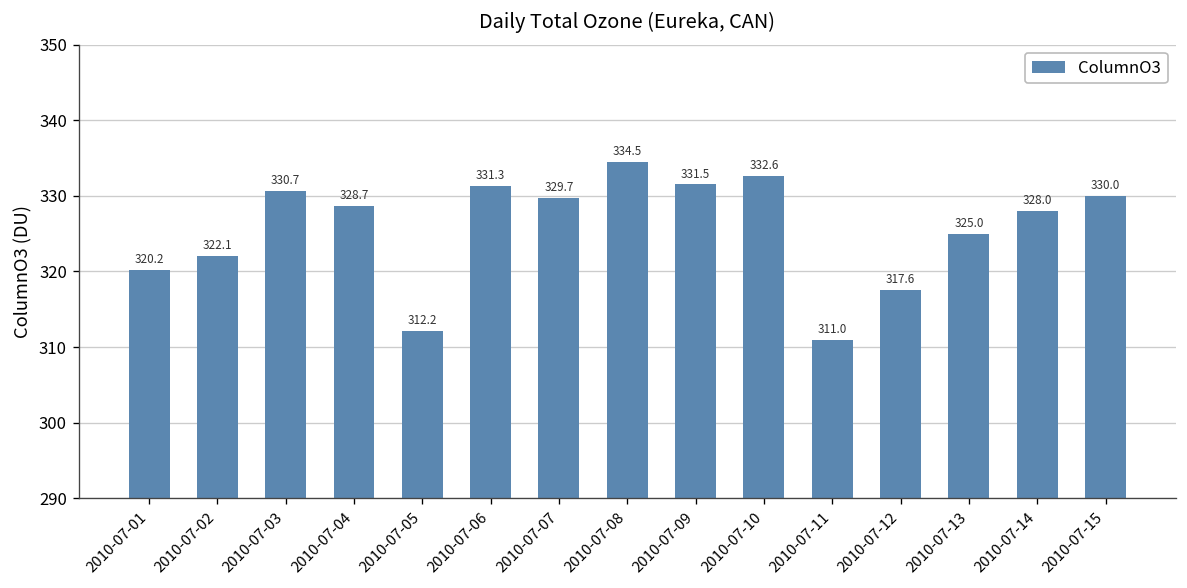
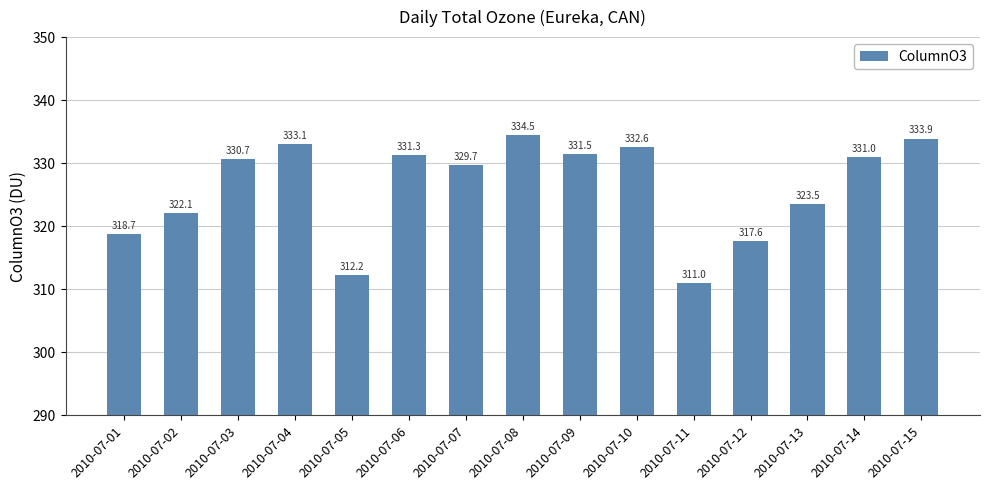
  {
-   "2010-07-01": 320.2,
+   "2010-07-01": 318.7,
    "2010-07-02": 322.1,
    "2010-07-03": 330.7,
-   "2010-07-04": 328.7,
+   "2010-07-04": 333.1,
    "2010-07-05": 312.2,
    "2010-07-06": 331.3,
    "2010-07-07": 329.7,
    "2010-07-08": 334.5,
    "2010-07-09": 331.5,
    "2010-07-10": 332.6,
    "2010-07-11": 311.0,
    "2010-07-12": 317.6,
-   "2010-07-13": 325.0,
-   "2010-07-14": 328.0,
-   "2010-07-15": 330.0
+   "2010-07-13": 323.5,
+   "2010-07-14": 331.0,
+   "2010-07-15": 333.9
  }
